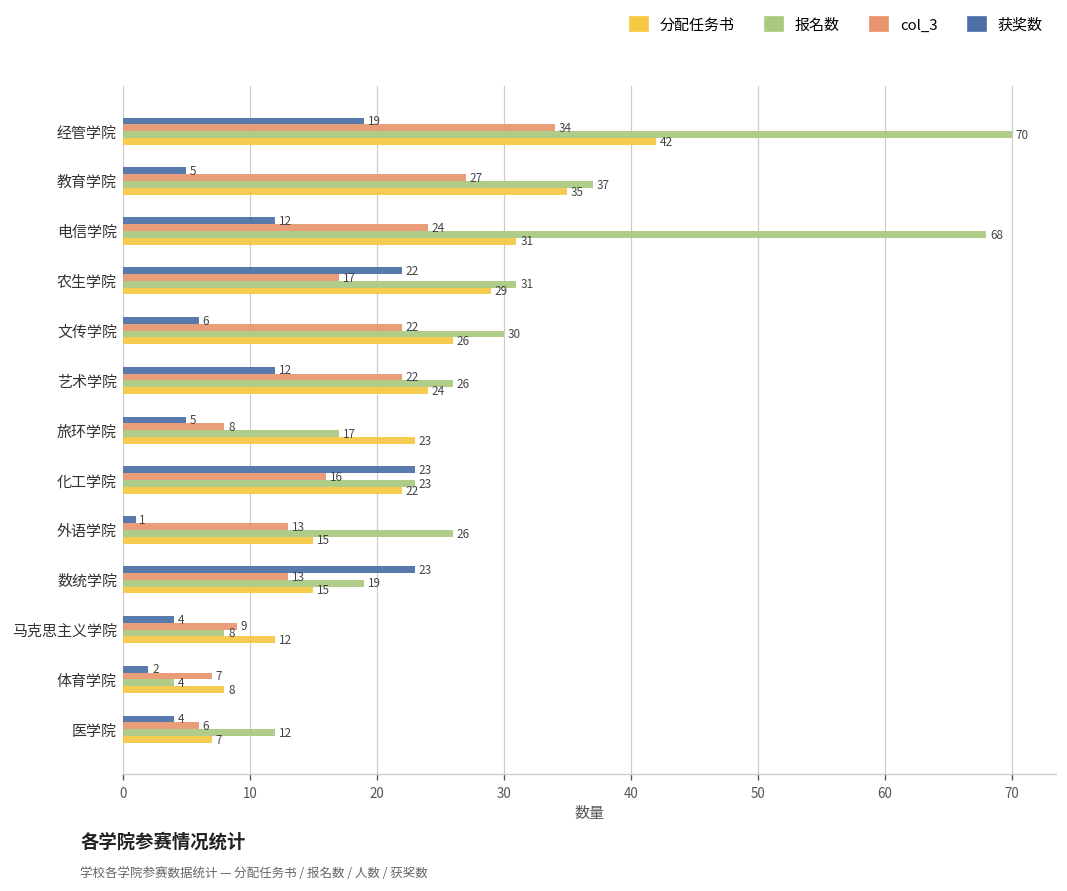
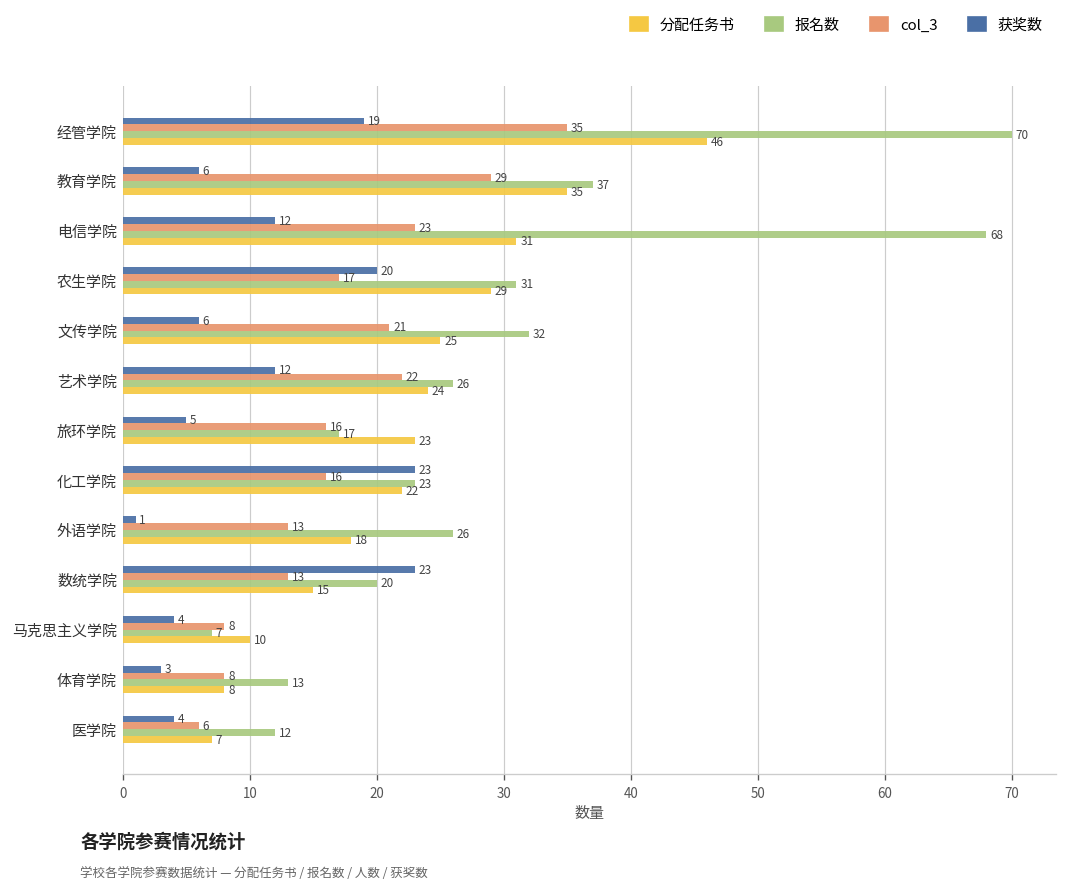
  {
    "分配任务书": {
-     "经管学院": 42,
+     "经管学院": 46,
      "教育学院": 35,
      "电信学院": 31,
      "农生学院": 29,
-     "文传学院": 26,
+     "文传学院": 25,
      "艺术学院": 24,
      "旅环学院": 23,
      "化工学院": 22,
-     "外语学院": 15,
+     "外语学院": 18,
      "数统学院": 15,
-     "马克思主义学院": 12,
+     "马克思主义学院": 10,
      "体育学院": 8,
      "医学院": 7
    },
    "报名数": {
      "经管学院": 70,
      "教育学院": 37,
      "电信学院": 68,
      "农生学院": 31,
-     "文传学院": 30,
+     "文传学院": 32,
      "艺术学院": 26,
      "旅环学院": 17,
      "化工学院": 23,
      "外语学院": 26,
-     "数统学院": 19,
-     "马克思主义学院": 8,
-     "体育学院": 4,
+     "数统学院": 20,
+     "马克思主义学院": 7,
+     "体育学院": 13,
      "医学院": 12
    },
    "col_3": {
-     "经管学院": 34,
-     "教育学院": 27,
-     "电信学院": 24,
+     "经管学院": 35,
+     "教育学院": 29,
+     "电信学院": 23,
      "农生学院": 17,
-     "文传学院": 22,
+     "文传学院": 21,
      "艺术学院": 22,
-     "旅环学院": 8,
+     "旅环学院": 16,
      "化工学院": 16,
      "外语学院": 13,
      "数统学院": 13,
-     "马克思主义学院": 9,
-     "体育学院": 7,
+     "马克思主义学院": 8,
+     "体育学院": 8,
      "医学院": 6
    },
    "获奖数": {
      "经管学院": 19,
-     "教育学院": 5,
+     "教育学院": 6,
      "电信学院": 12,
-     "农生学院": 22,
+     "农生学院": 20,
      "文传学院": 6,
      "艺术学院": 12,
      "旅环学院": 5,
      "化工学院": 23,
      "外语学院": 1,
      "数统学院": 23,
      "马克思主义学院": 4,
-     "体育学院": 2,
+     "体育学院": 3,
      "医学院": 4
    }
  }
